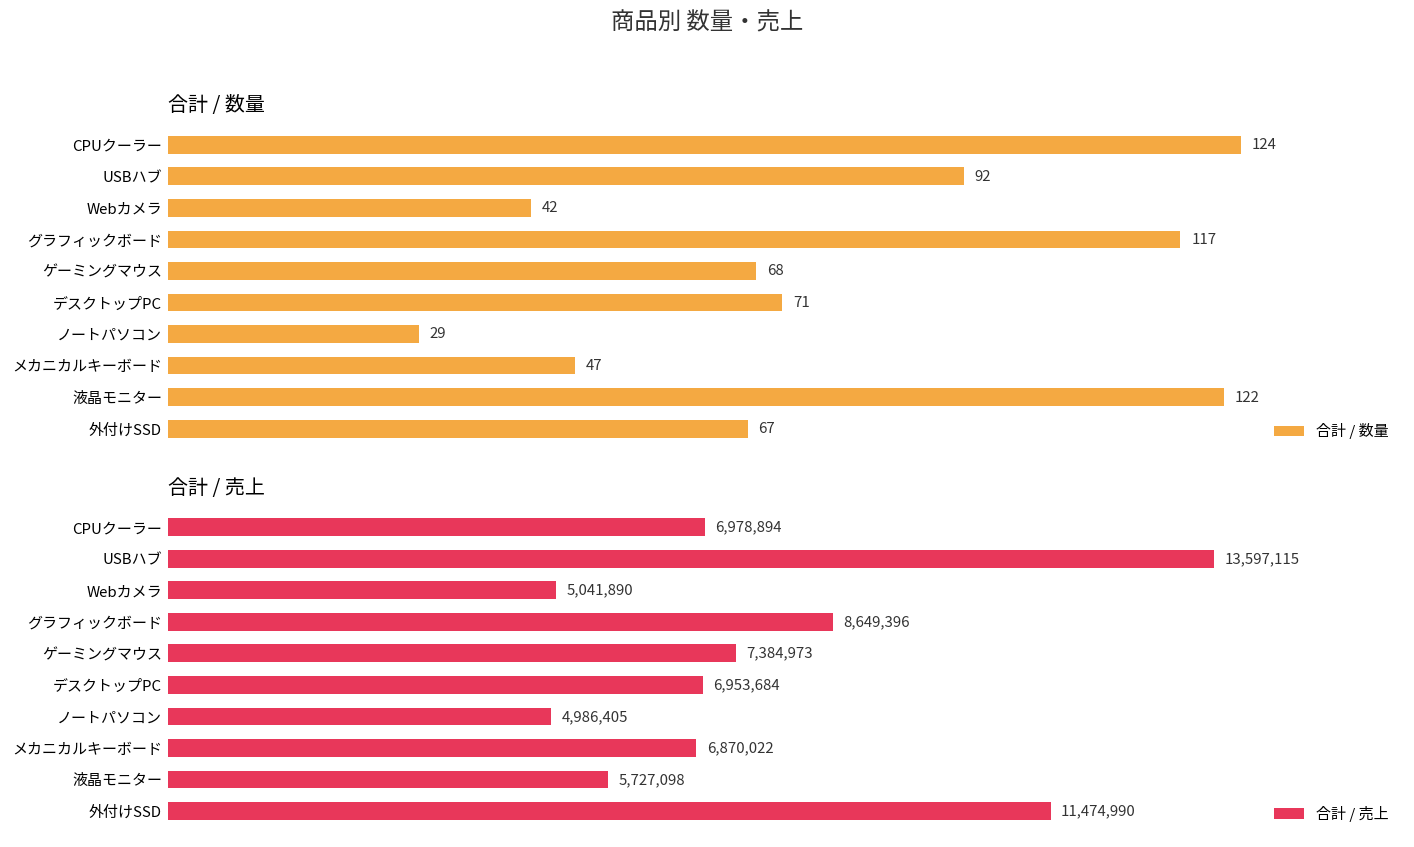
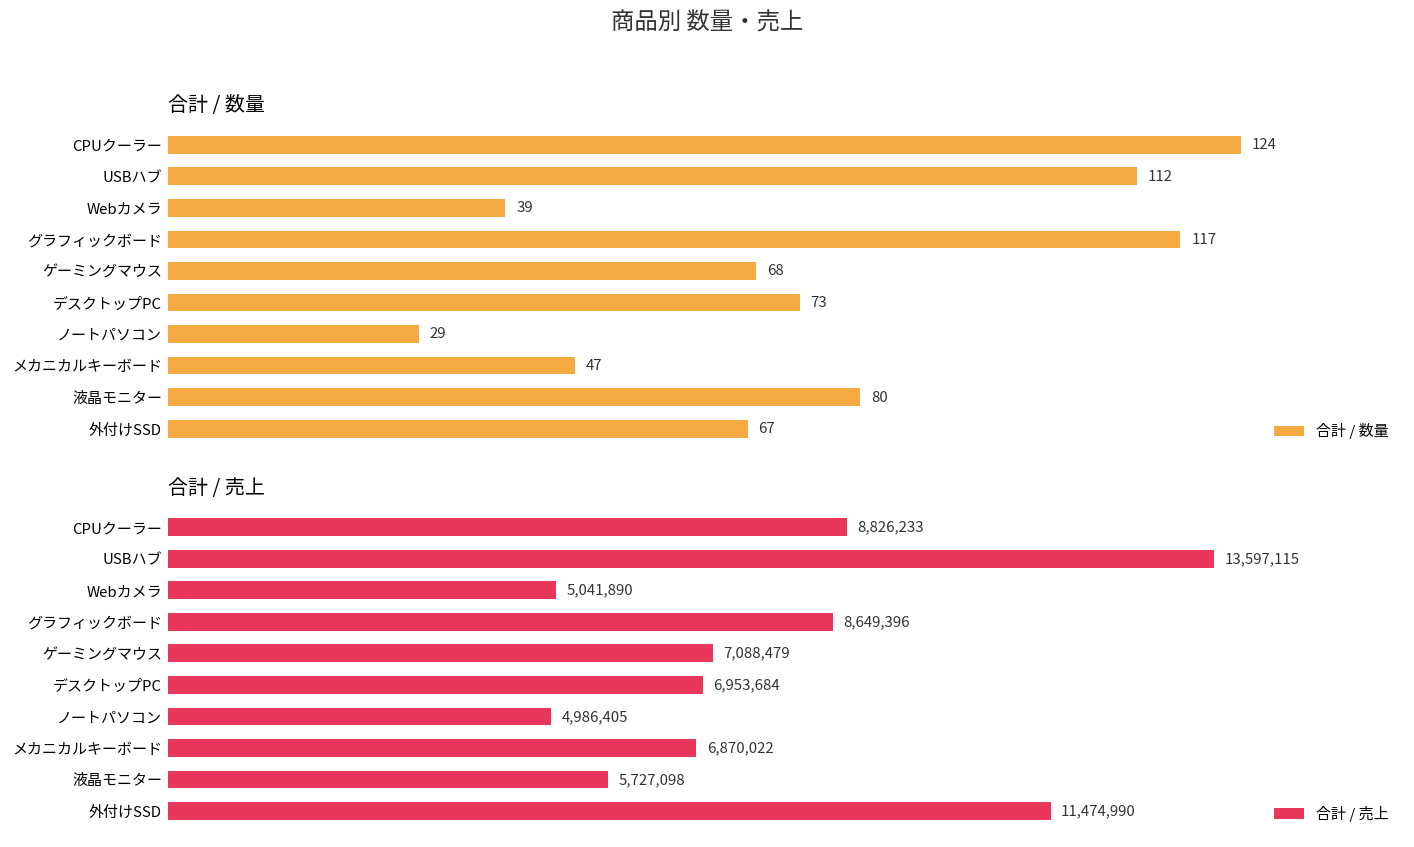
  {
    "合計 / 数量": {
      "CPUクーラー": "124",
-     "USBハブ": "92",
-     "Webカメラ": "42",
+     "USBハブ": "112",
+     "Webカメラ": "39",
      "グラフィックボード": "117",
      "ゲーミングマウス": "68",
-     "デスクトップPC": "71",
+     "デスクトップPC": "73",
      "ノートパソコン": "29",
      "メカニカルキーボード": "47",
-     "液晶モニター": "122",
+     "液晶モニター": "80",
      "外付けSSD": "67"
    },
    "合計 / 売上": {
-     "CPUクーラー": "6,978,894",
+     "CPUクーラー": "8,826,233",
      "USBハブ": "13,597,115",
      "Webカメラ": "5,041,890",
      "グラフィックボード": "8,649,396",
-     "ゲーミングマウス": "7,384,973",
+     "ゲーミングマウス": "7,088,479",
      "デスクトップPC": "6,953,684",
      "ノートパソコン": "4,986,405",
      "メカニカルキーボード": "6,870,022",
      "液晶モニター": "5,727,098",
      "外付けSSD": "11,474,990"
    }
  }
